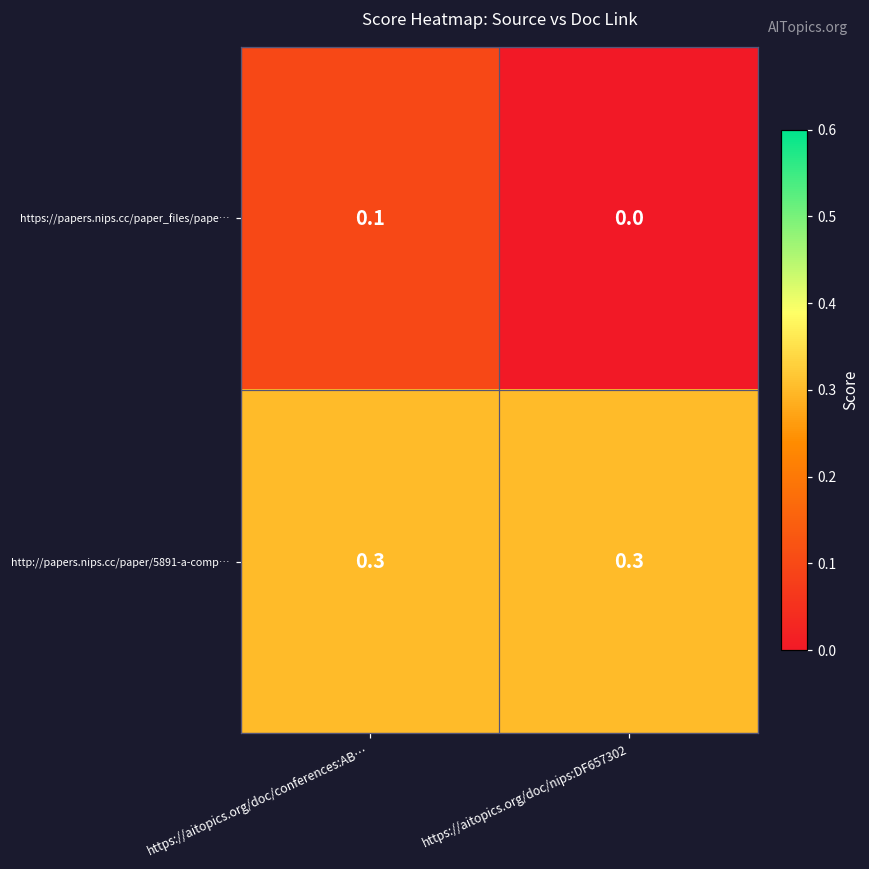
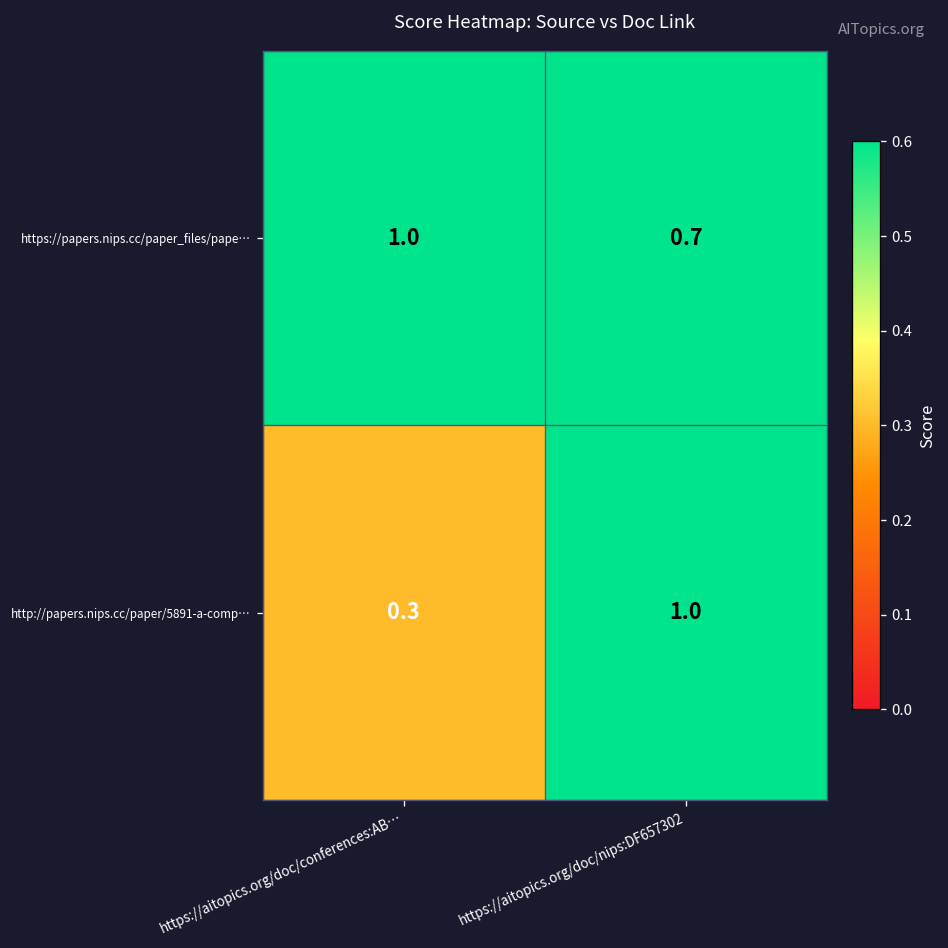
  {
    "https://papers.nips.cc/paper_files/pape…": {
-     "https://aitopics.org/doc/conferences:AB…": 0.1,
-     "https://aitopics.org/doc/nips:DF657302": 0.0
+     "https://aitopics.org/doc/conferences:AB…": 1.0,
+     "https://aitopics.org/doc/nips:DF657302": 0.7
    },
    "http://papers.nips.cc/paper/5891-a-comp…": {
      "https://aitopics.org/doc/conferences:AB…": 0.3,
-     "https://aitopics.org/doc/nips:DF657302": 0.3
+     "https://aitopics.org/doc/nips:DF657302": 1.0
    }
  }
